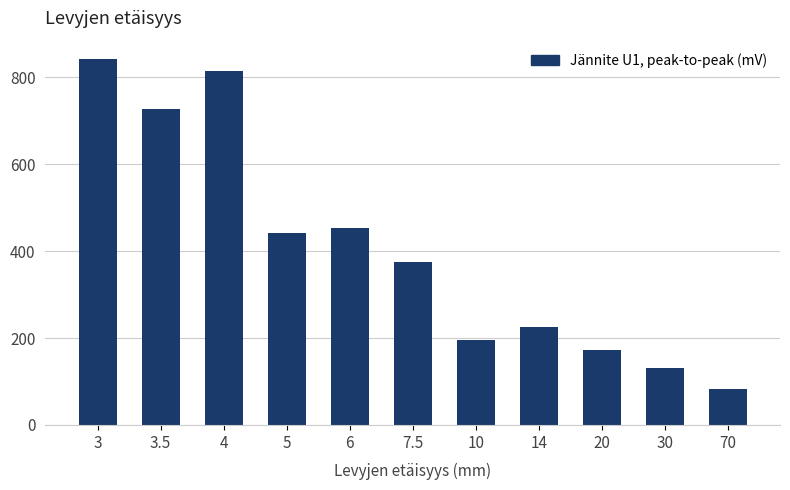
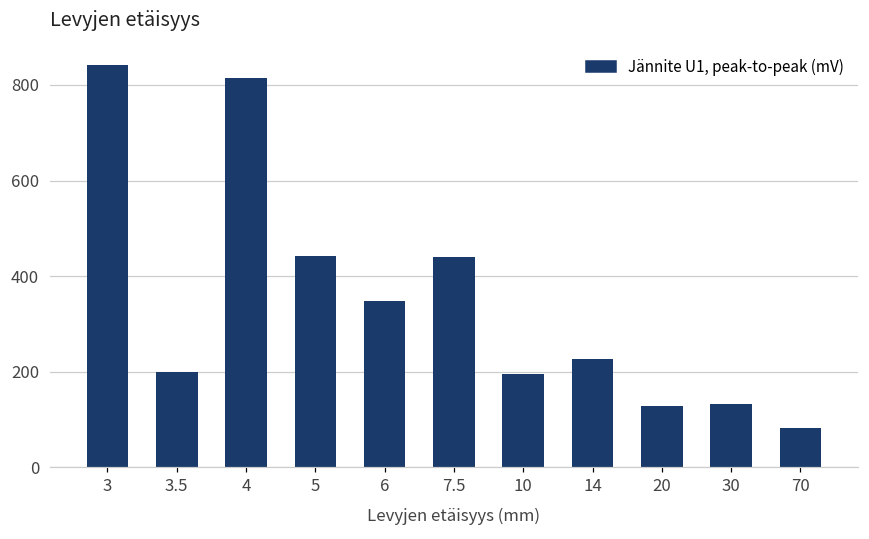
  {
    "3": 840,
-   "3.5": 730,
+   "3.5": 200,
    "4": 810,
    "5": 440,
-   "6": 450,
-   "7.5": 380,
+   "6": 350,
+   "7.5": 440,
    "10": 200,
    "14": 230,
-   "20": 170,
+   "20": 130,
    "30": 130,
    "70": 80
  }
